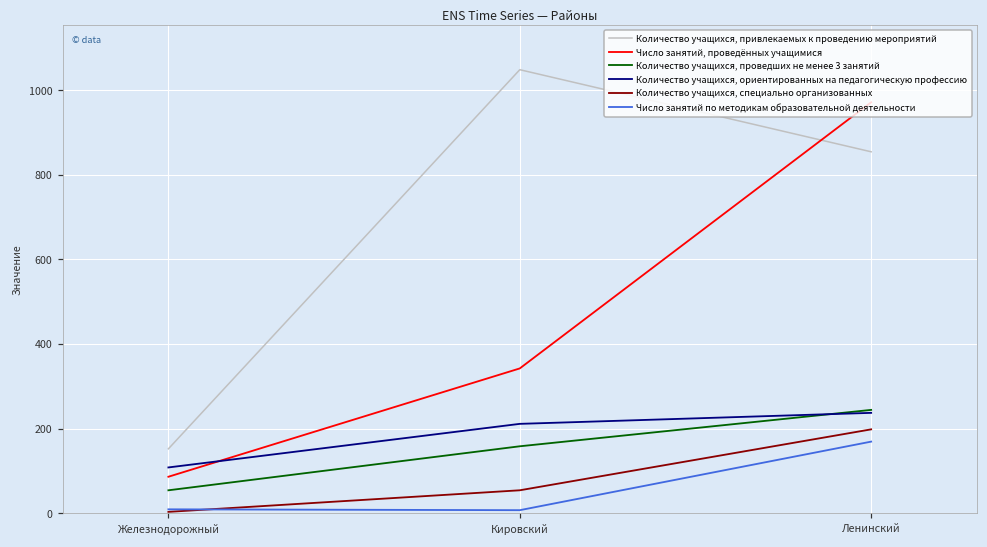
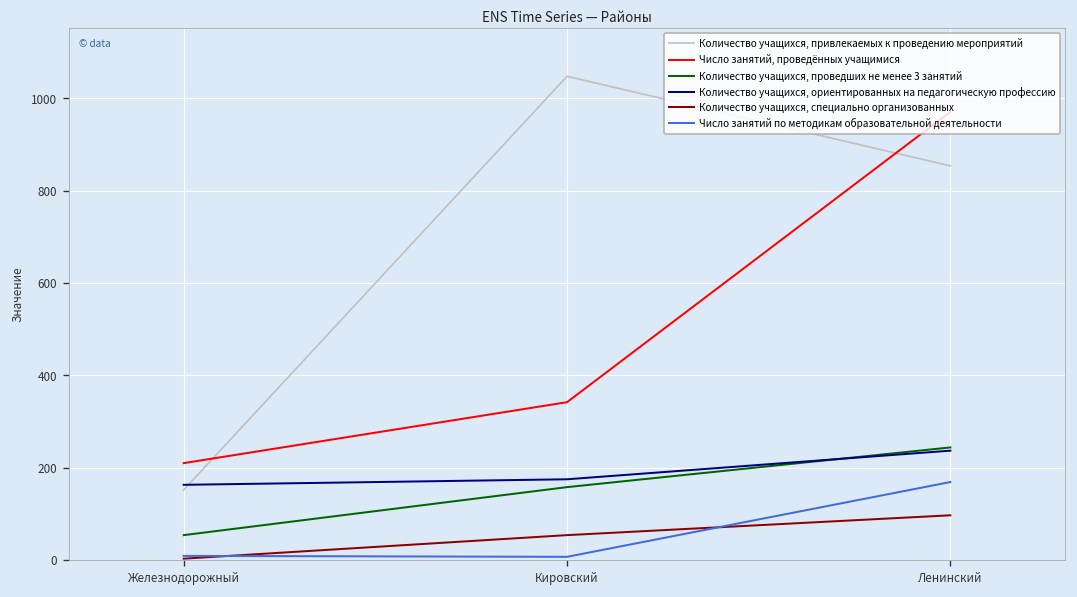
  {
    "Количество учащихся, привлекаемых к проведению мероприятий": {
      "Железнодорожный": 150,
      "Кировский": 1050,
      "Ленинский": 850
    },
    "Число занятий, проведённых учащимися": {
-     "Железнодорожный": 90,
+     "Железнодорожный": 210,
      "Кировский": 340
    },
    "Количество учащихся, проведших не менее 3 занятий": {
      "Железнодорожный": 50,
      "Кировский": 160,
      "Ленинский": 240
    },
    "Количество учащихся, ориентированных на педагогическую профессию": {
-     "Железнодорожный": 110,
-     "Кировский": 210,
+     "Железнодорожный": 160,
+     "Кировский": 180,
      "Ленинский": 240
    },
    "Количество учащихся, специально организованных": {
      "Кировский": 50,
-     "Ленинский": 200
+     "Ленинский": 100
    },
    "Число занятий по методикам образовательной деятельности": {
      "Кировский": 10,
      "Ленинский": 170
    }
  }
